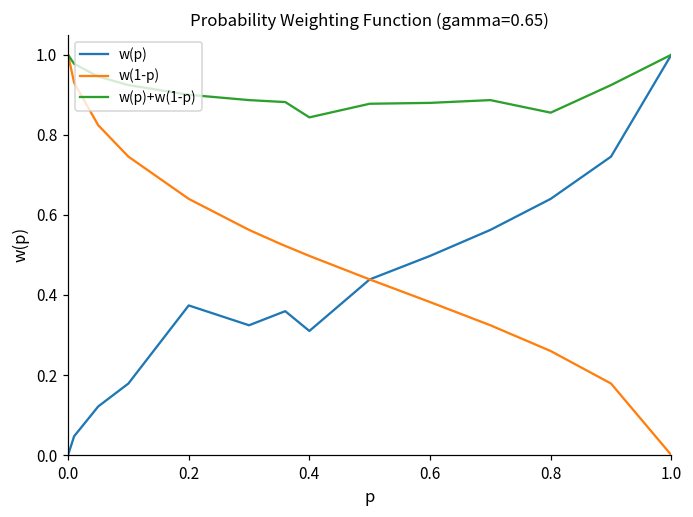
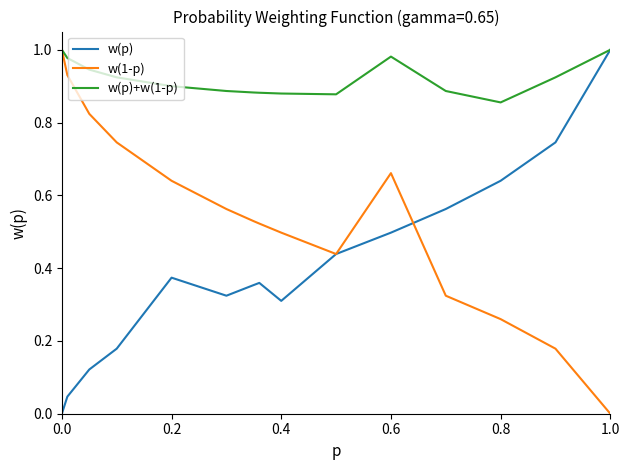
  {
    "w(p)": {
      "0.0": 0.00,
      "0.2": 0.37,
      "0.4": 0.31,
      "0.6": 0.50,
      "0.8": 0.64
    },
    "w(1-p)": {
      "0.2": 0.64,
      "0.4": 0.50,
-     "0.6": 0.38,
+     "0.6": 0.66,
      "0.8": 0.26,
      "1.0": 0.00
    },
    "w(p)+w(1-p)": {
-     "0.4": 0.84,
-     "0.6": 0.88,
+     "0.4": 0.88,
+     "0.6": 0.98,
      "0.8": 0.86
    }
  }
